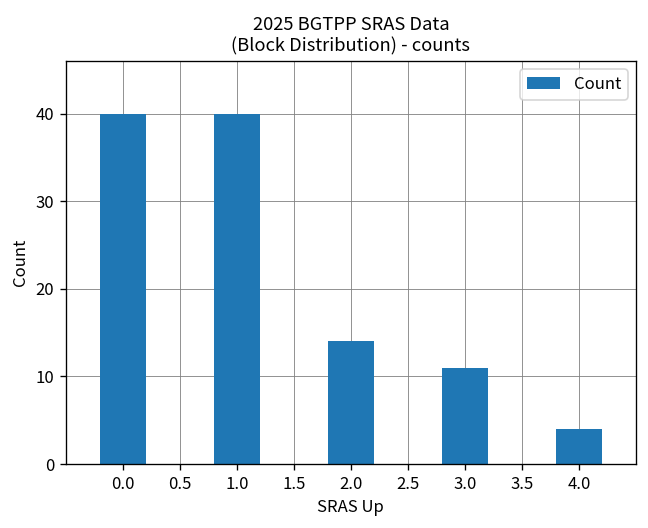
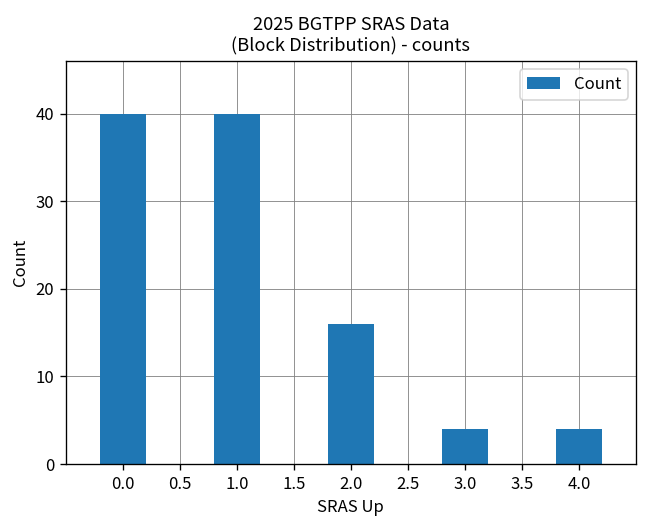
  {
    "0.0": 40,
    "1.0": 40,
-   "2.0": 14,
-   "3.0": 11,
+   "2.0": 16,
+   "3.0": 4,
    "4.0": 4
  }
